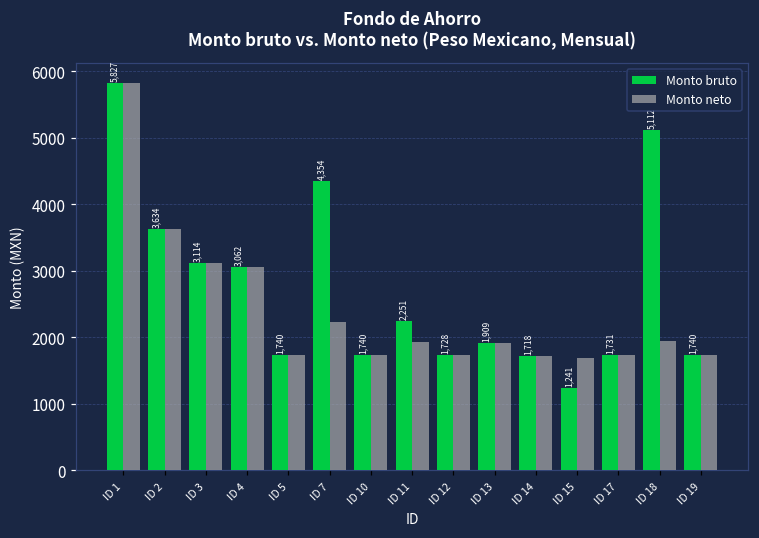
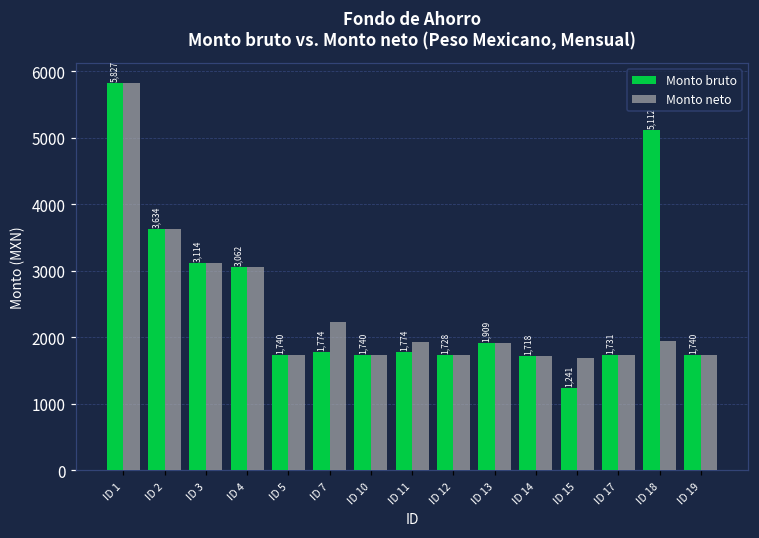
  {
    "Monto bruto": {
      "ID 1": "5,827",
      "ID 2": "3,634",
      "ID 3": "3,114",
      "ID 4": "3,062",
      "ID 5": "1,740",
-     "ID 7": "4,354",
+     "ID 7": "1,774",
      "ID 10": "1,740",
-     "ID 11": "2,251",
+     "ID 11": "1,774",
      "ID 12": "1,728",
      "ID 13": "1,909",
      "ID 14": "1,718",
      "ID 15": "1,241",
      "ID 17": "1,731",
      "ID 18": "5,112",
      "ID 19": "1,740"
    },
    "Monto neto": {
      "ID 7": "2200",
      "ID 11": "1900",
      "ID 15": "1700",
      "ID 18": "1900"
    }
  }
